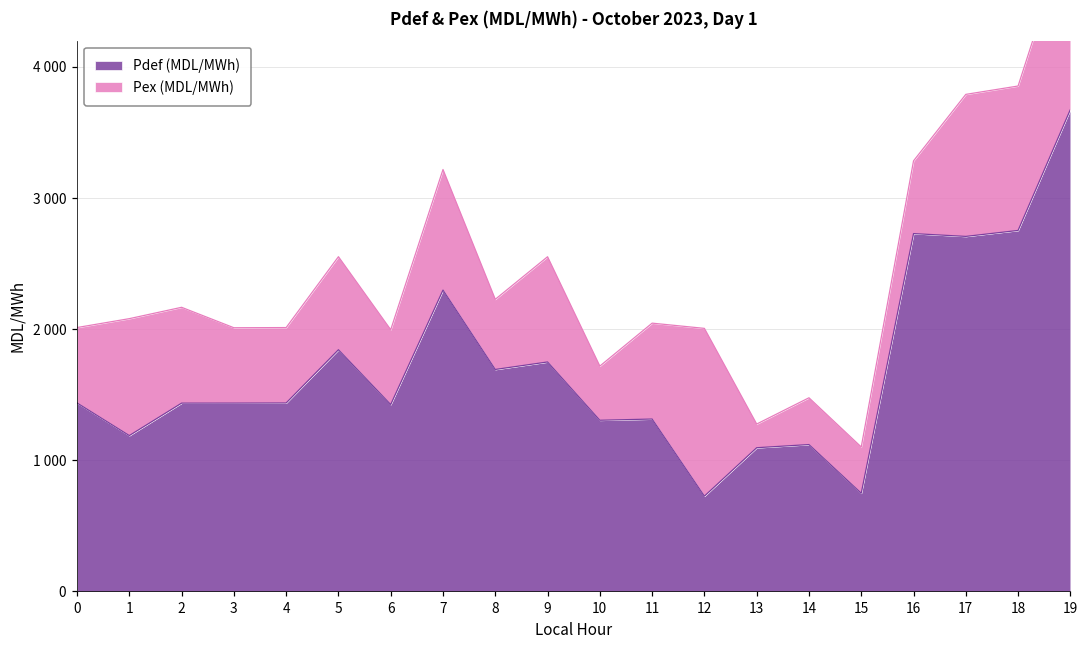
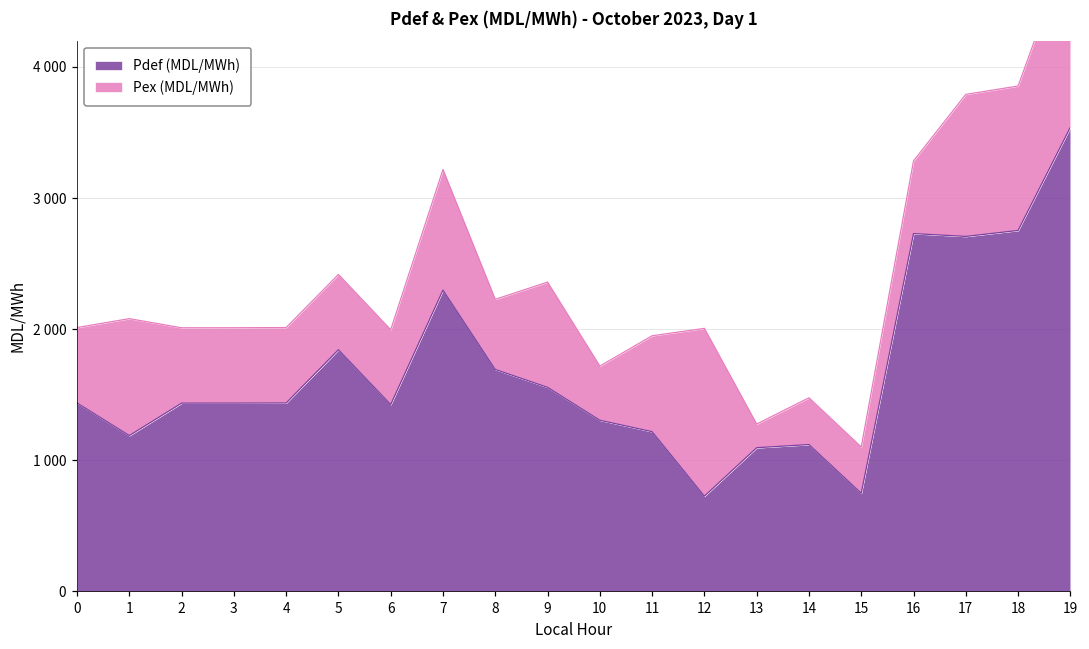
  {
    "Pdef (MDL/MWh)": {
      "0": 1440,
      "1": 1190,
      "2": 1440,
      "3": 1440,
      "4": 1440,
      "5": 1840,
      "6": 1430,
      "7": 2300,
      "8": 1690,
-     "9": 1750,
+     "9": 1560,
      "10": 1310,
-     "11": 1310,
+     "11": 1220,
      "12": 730,
      "13": 1100,
      "14": 1120,
      "15": 750,
      "16": 2730,
      "17": 2710,
      "18": 2750,
-     "19": 3670
+     "19": 3540
    },
    "Pex (MDL/MWh)": {
      "0": 580,
      "1": 890,
-     "2": 730,
+     "2": 570,
      "3": 570,
      "4": 570,
-     "5": 710,
+     "5": 570,
      "6": 570,
      "7": 920,
      "8": 530,
      "9": 800,
      "10": 410,
      "11": 730,
      "12": 1280,
      "13": 180,
      "14": 360,
      "15": 350,
      "16": 550,
      "17": 1080,
      "18": 1100
    }
  }
